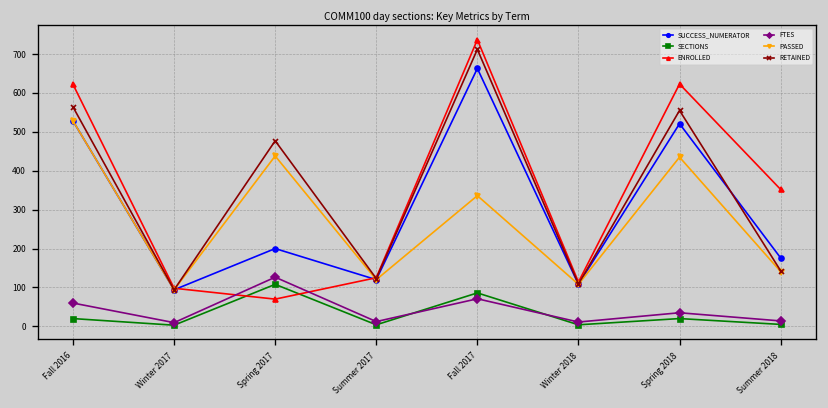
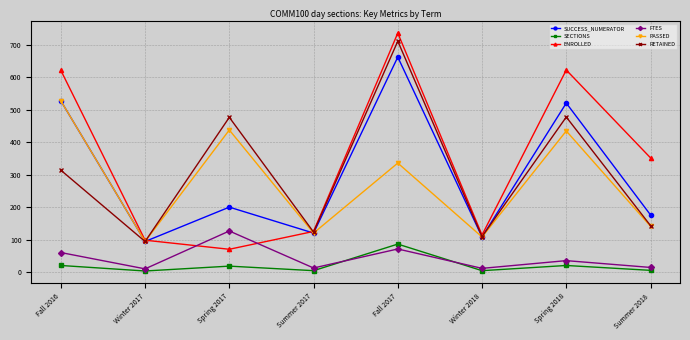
  {
    "SUCCESS_NUMERATOR": {
      "Spring 2017": 200,
      "Fall 2017": 660,
      "Spring 2018": 520,
      "Summer 2018": 180
    },
    "SECTIONS": {
      "Fall 2016": 20,
-     "Spring 2017": 110,
+     "Spring 2017": 20,
      "Summer 2017": 0,
      "Fall 2017": 90,
      "Spring 2018": 20,
      "Summer 2018": 10
    },
    "ENROLLED": {
      "Fall 2016": 620,
      "Spring 2017": 70,
      "Fall 2017": 740,
      "Spring 2018": 620,
      "Summer 2018": 350
    },
    "FTES": {
      "Fall 2016": 60,
      "Spring 2017": 130,
      "Summer 2017": 10,
      "Fall 2017": 70,
      "Spring 2018": 30,
      "Summer 2018": 10
    },
    "PASSED": {
      "Spring 2017": 440,
      "Fall 2017": 340,
      "Spring 2018": 440
    },
    "RETAINED": {
-     "Fall 2016": 560,
+     "Fall 2016": 310,
      "Spring 2017": 480,
      "Fall 2017": 710,
-     "Spring 2018": 560
+     "Spring 2018": 480
    }
  }
